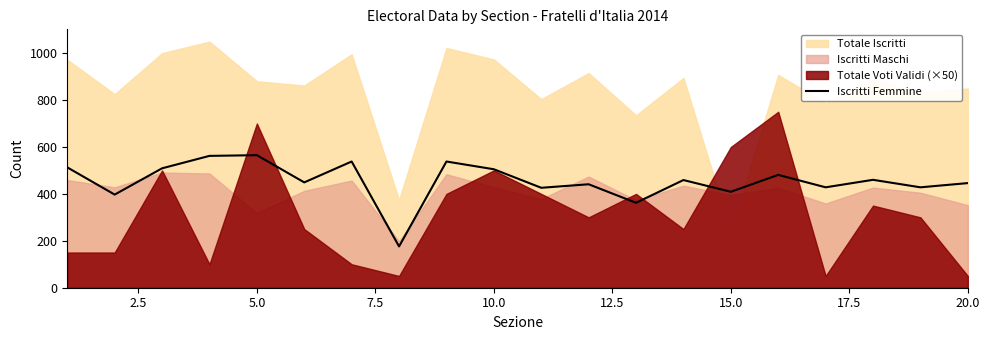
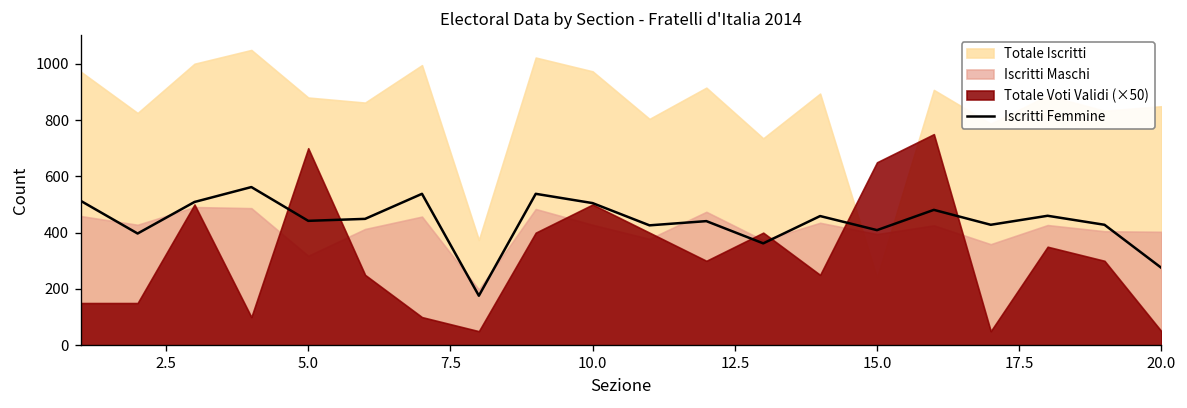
  {
    "Iscritti Femmine": {
-     "5.0": 570,
+     "5.0": 440,
      "15.0": 410,
-     "20.0": 450
+     "20.0": 280
    },
    "Totale Iscritti": {
      "5.0": 880,
      "10.0": 970,
      "15.0": 240,
      "20.0": 850
    },
    "Iscritti Maschi": {
      "5.0": 320,
      "10.0": 430,
      "15.0": 400,
-     "20.0": 350
+     "20.0": 400
    },
    "Totale Voti Validi (×50)": {
      "5.0": 700,
-     "15.0": 600,
+     "15.0": 650,
      "20.0": 50
    }
  }
